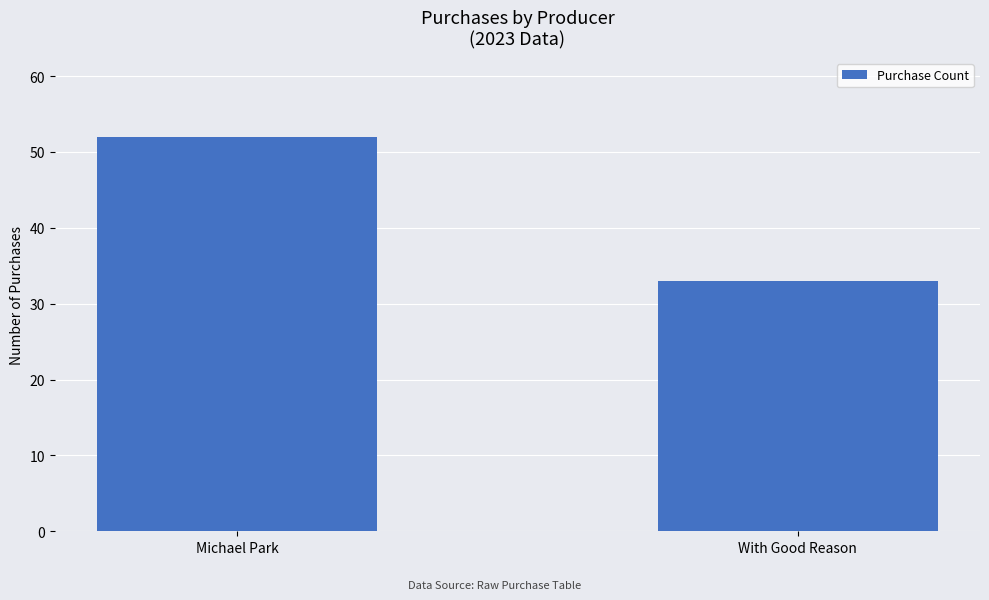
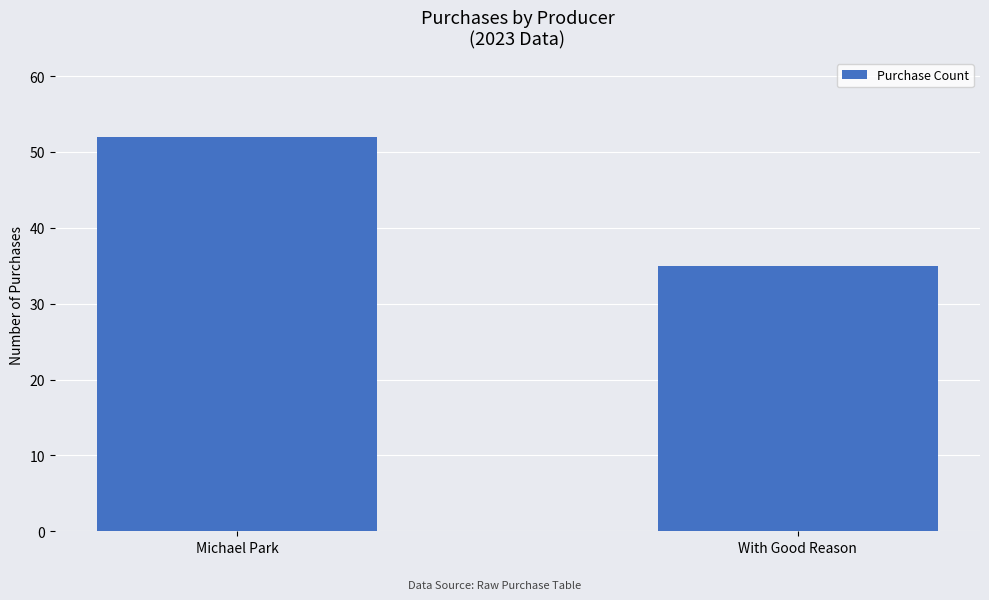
  {
    "Michael Park": 52,
-   "With Good Reason": 33
+   "With Good Reason": 35
  }
